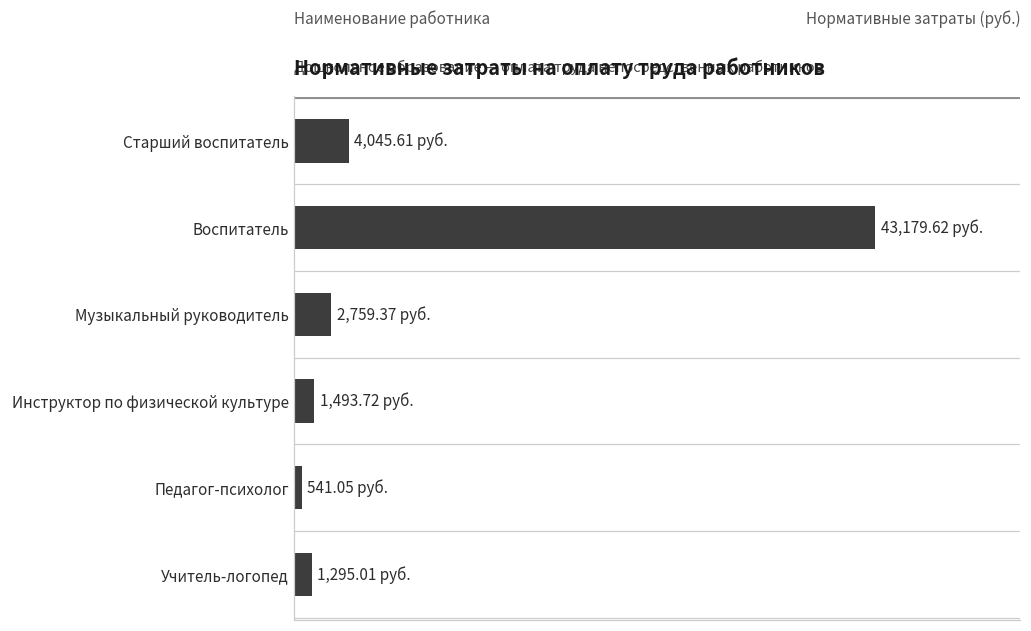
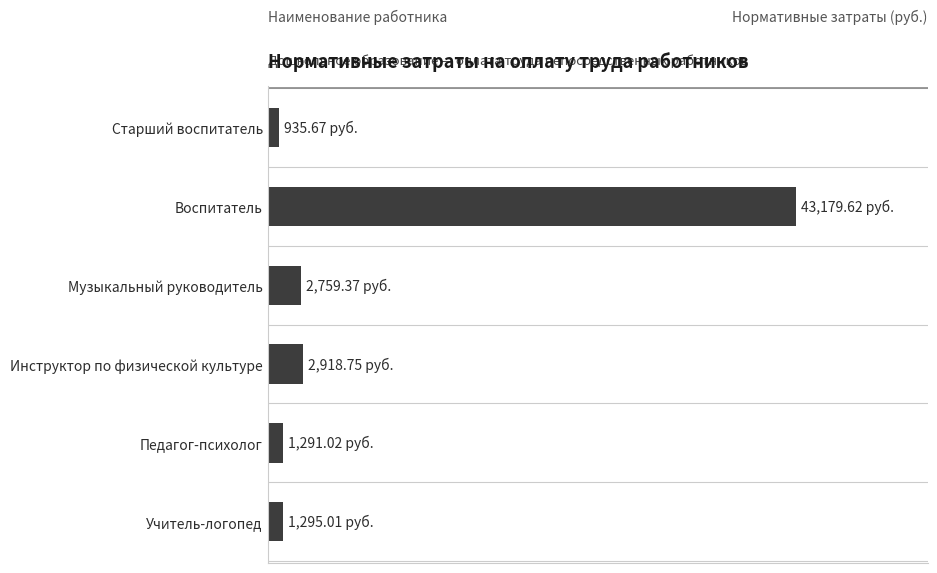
  {
-   "Старший воспитатель": "4,045.61",
+   "Старший воспитатель": "935.67",
    "Воспитатель": "43,179.62",
    "Музыкальный руководитель": "2,759.37",
-   "Инструктор по физической культуре": "1,493.72",
-   "Педагог-психолог": "541.05",
+   "Инструктор по физической культуре": "2,918.75",
+   "Педагог-психолог": "1,291.02",
    "Учитель-логопед": "1,295.01"
  }
